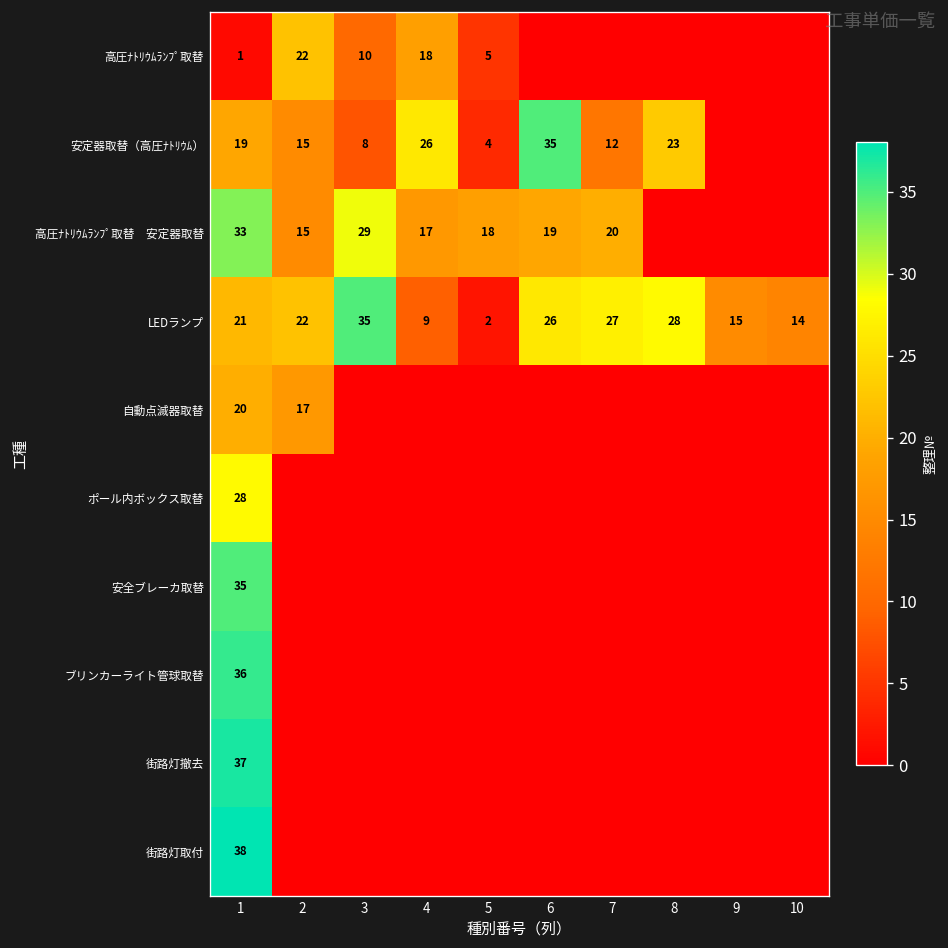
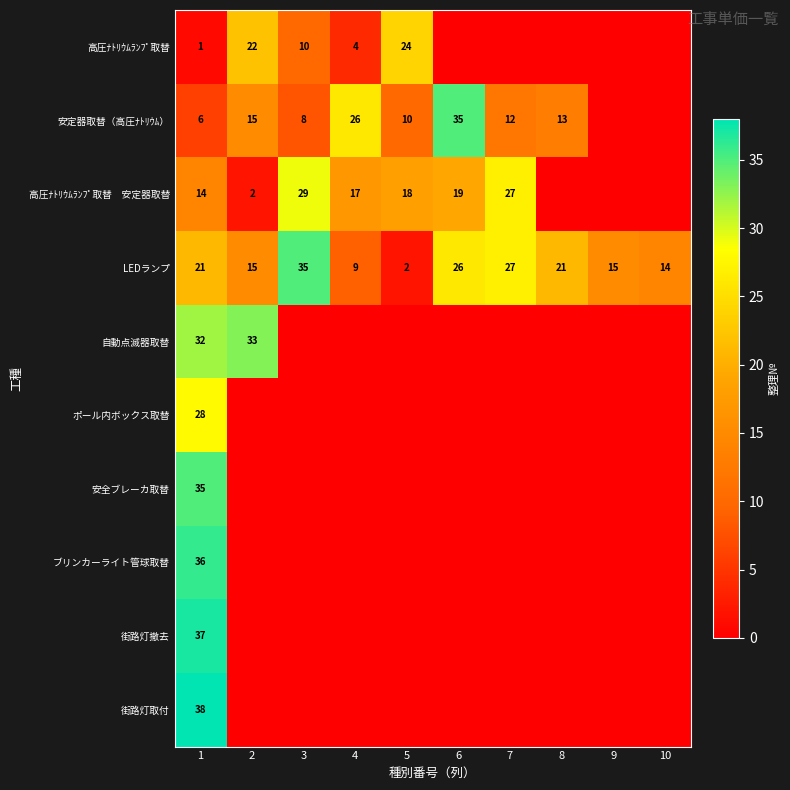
  {
    "高圧ﾅﾄﾘｳﾑﾗﾝﾌﾟ取替": {
      "1": 1,
      "2": 22,
      "3": 10,
-     "4": 18,
-     "5": 5
+     "4": 4,
+     "5": 24
    },
    "安定器取替（高圧ﾅﾄﾘｳﾑ）": {
-     "1": 19,
+     "1": 6,
      "2": 15,
      "3": 8,
      "4": 26,
-     "5": 4,
+     "5": 10,
      "6": 35,
      "7": 12,
-     "8": 23
+     "8": 13
    },
    "高圧ﾅﾄﾘｳﾑﾗﾝﾌﾟ取替 安定器取替": {
-     "1": 33,
-     "2": 15,
+     "1": 14,
+     "2": 2,
      "3": 29,
      "4": 17,
      "5": 18,
      "6": 19,
-     "7": 20
+     "7": 27
    },
    "LEDランプ": {
      "1": 21,
-     "2": 22,
+     "2": 15,
      "3": 35,
      "4": 9,
      "5": 2,
      "6": 26,
      "7": 27,
-     "8": 28,
+     "8": 21,
      "9": 15,
      "10": 14
    },
    "自動点滅器取替": {
-     "1": 20,
-     "2": 17
+     "1": 32,
+     "2": 33
    },
    "ポール内ボックス取替": {
      "1": 28
    },
    "安全ブレーカ取替": {
      "1": 35
    },
    "ブリンカーライト管球取替": {
      "1": 36
    },
    "街路灯撤去": {
      "1": 37
    },
    "街路灯取付": {
      "1": 38
    }
  }
